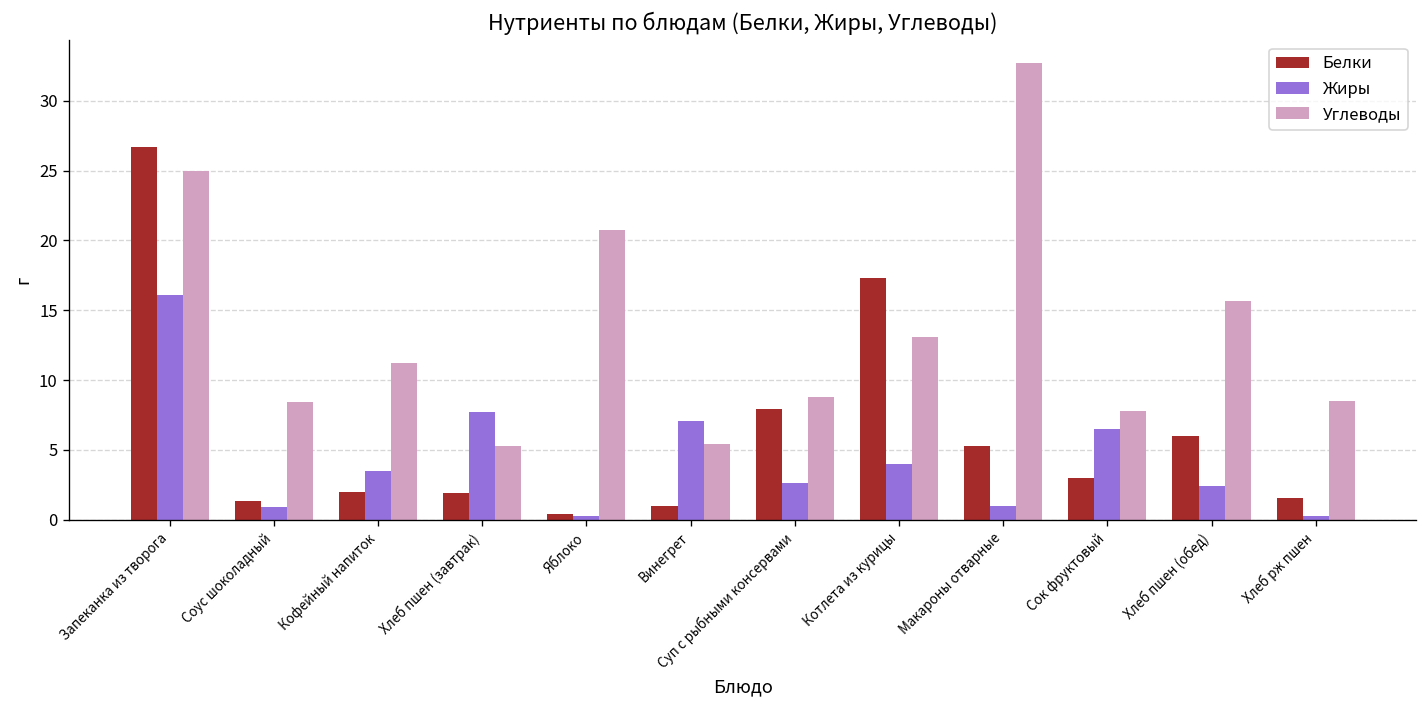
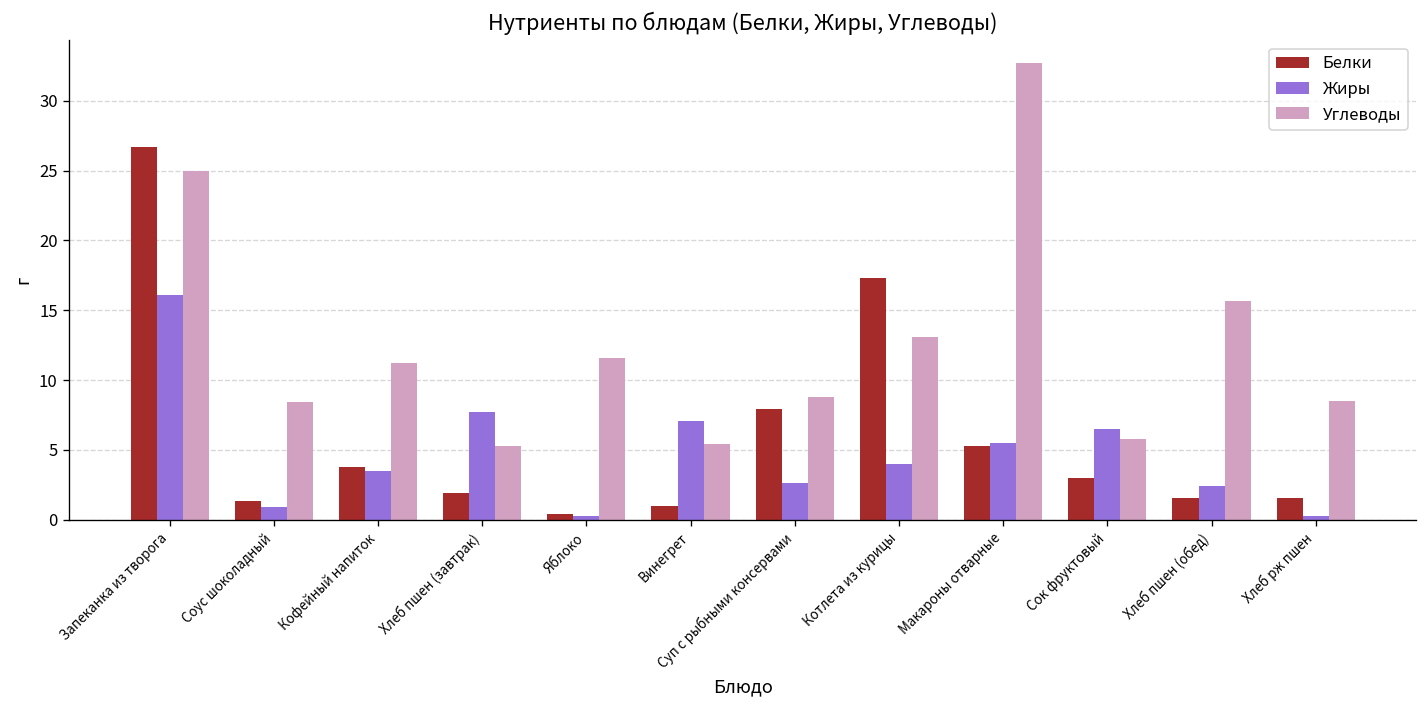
  {
    "Белки": {
      "Запеканка из творога": 26.7,
      "Соус шоколадный": 1.4,
-     "Кофейный напиток": 2.0,
+     "Кофейный напиток": 3.8,
      "Хлеб пшен (завтрак)": 1.9,
      "Яблоко": 0.4,
      "Винегрет": 1.0,
      "Суп с рыбными консервами": 7.9,
      "Котлета из курицы": 17.3,
      "Макароны отварные": 5.3,
      "Сок фруктовый": 3.0,
-     "Хлеб пшен (обед)": 6.0,
+     "Хлеб пшен (обед)": 1.5,
      "Хлеб рж пшен": 1.5
    },
    "Жиры": {
      "Запеканка из творога": 16.1,
      "Соус шоколадный": 0.9,
      "Кофейный напиток": 3.5,
      "Хлеб пшен (завтрак)": 7.7,
      "Яблоко": 0.3,
      "Винегрет": 7.1,
      "Суп с рыбными консервами": 2.6,
      "Котлета из курицы": 4.0,
-     "Макароны отварные": 1.0,
+     "Макароны отварные": 5.5,
      "Сок фруктовый": 6.5,
      "Хлеб пшен (обед)": 2.4,
      "Хлеб рж пшен": 0.3
    },
    "Углеводы": {
      "Запеканка из творога": 25.0,
      "Соус шоколадный": 8.4,
      "Кофейный напиток": 11.2,
      "Хлеб пшен (завтрак)": 5.3,
-     "Яблоко": 20.7,
+     "Яблоко": 11.6,
      "Винегрет": 5.4,
      "Суп с рыбными консервами": 8.8,
      "Котлета из курицы": 13.1,
      "Макароны отварные": 32.7,
-     "Сок фруктовый": 7.8,
+     "Сок фруктовый": 5.8,
      "Хлеб пшен (обед)": 15.6,
      "Хлеб рж пшен": 8.5
    }
  }
